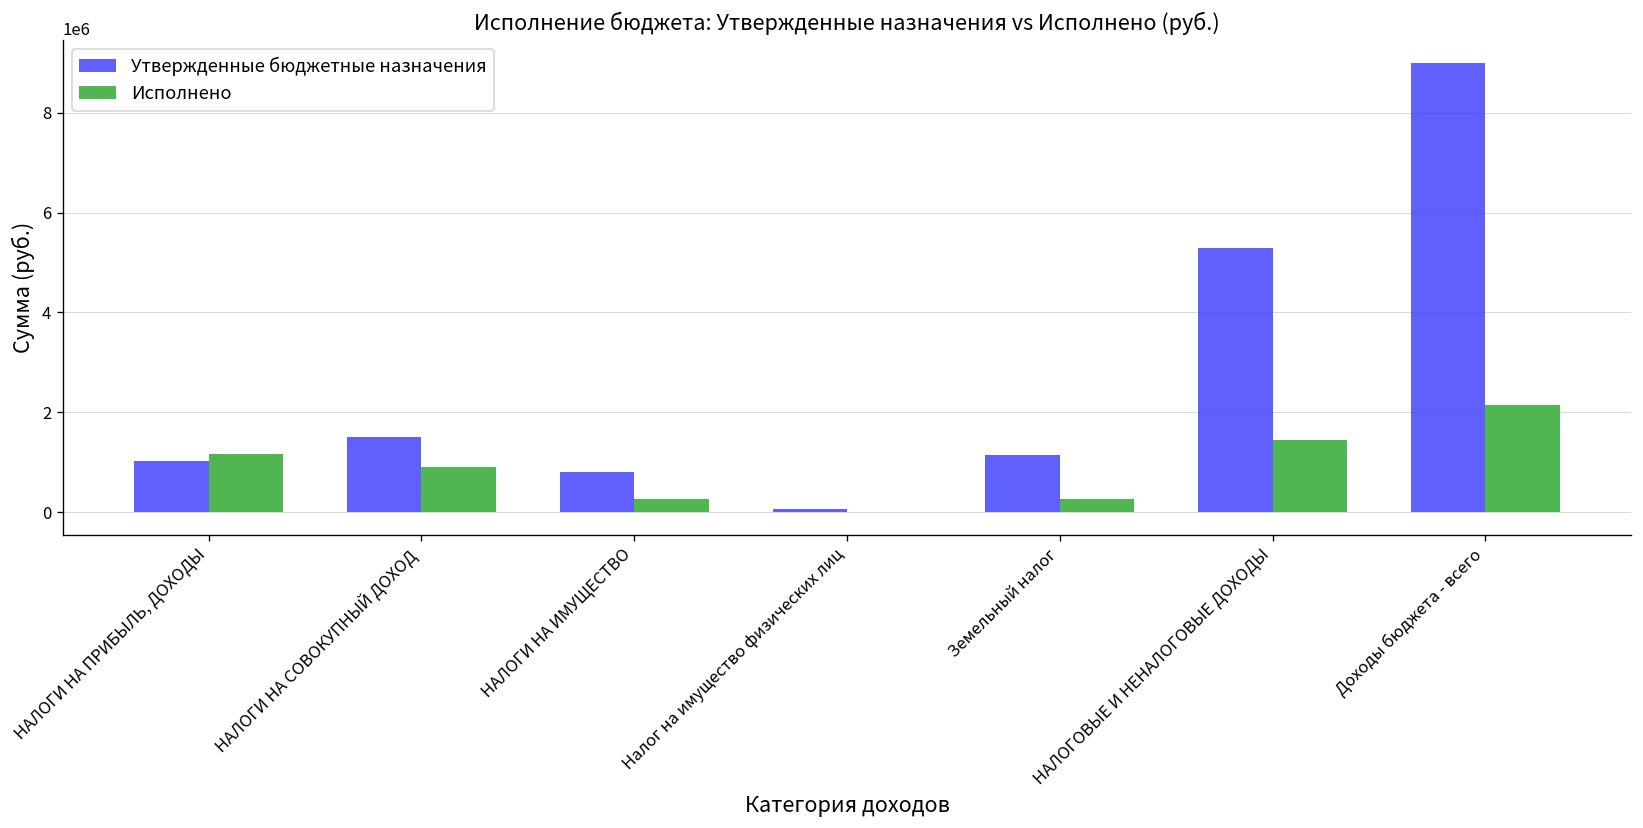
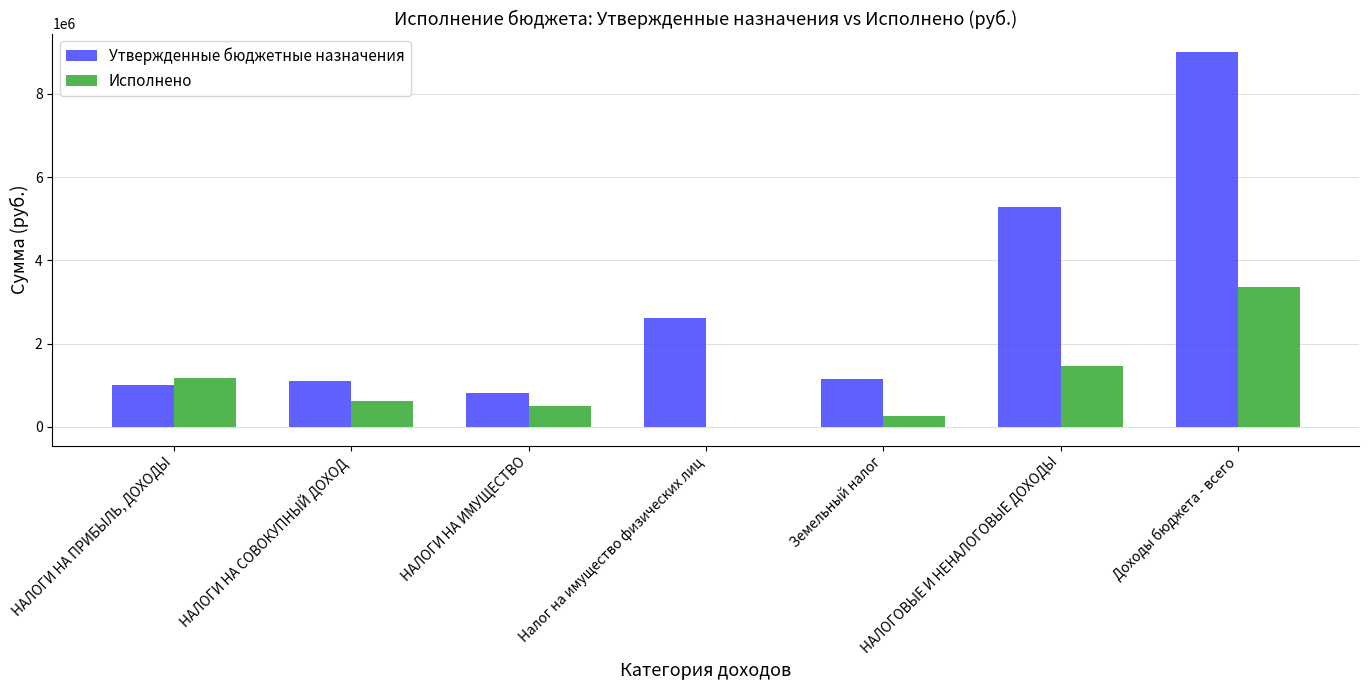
  {
    "Утвержденные бюджетные назначения": {
      "НАЛОГИ НА ПРИБЫЛЬ, ДОХОДЫ": 1000000,
-     "НАЛОГИ НА СОВОКУПНЫЙ ДОХОД": 1500000,
+     "НАЛОГИ НА СОВОКУПНЫЙ ДОХОД": 1100000,
      "НАЛОГИ НА ИМУЩЕСТВО": 800000,
-     "Налог на имущество физических лиц": 100000,
+     "Налог на имущество физических лиц": 2600000,
      "Земельный налог": 1100000,
      "НАЛОГОВЫЕ И НЕНАЛОГОВЫЕ ДОХОДЫ": 5300000,
      "Доходы бюджета - всего": 9000000
    },
    "Исполнено": {
      "НАЛОГИ НА ПРИБЫЛЬ, ДОХОДЫ": 1200000,
-     "НАЛОГИ НА СОВОКУПНЫЙ ДОХОД": 900000,
-     "НАЛОГИ НА ИМУЩЕСТВО": 300000,
+     "НАЛОГИ НА СОВОКУПНЫЙ ДОХОД": 600000,
+     "НАЛОГИ НА ИМУЩЕСТВО": 500000,
      "Земельный налог": 300000,
      "НАЛОГОВЫЕ И НЕНАЛОГОВЫЕ ДОХОДЫ": 1500000,
-     "Доходы бюджета - всего": 2100000
+     "Доходы бюджета - всего": 3400000
    }
  }
